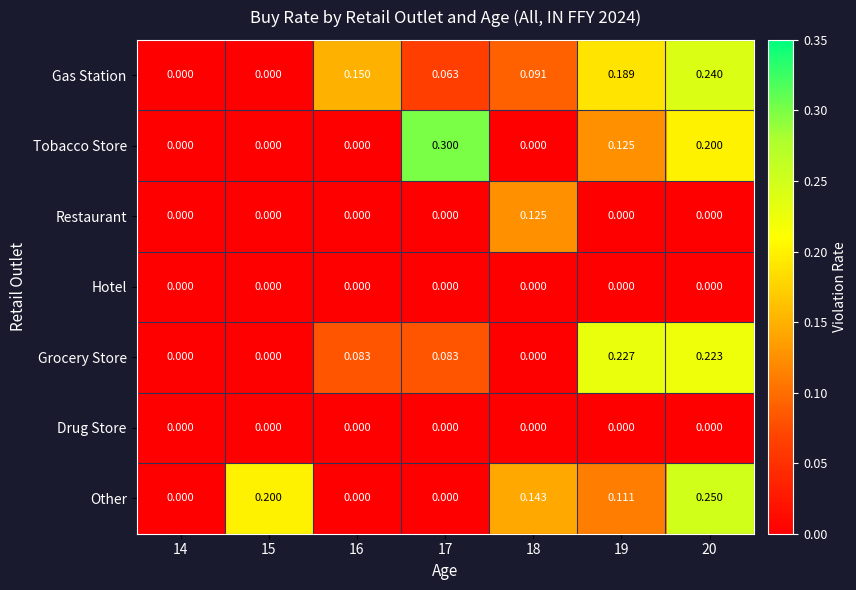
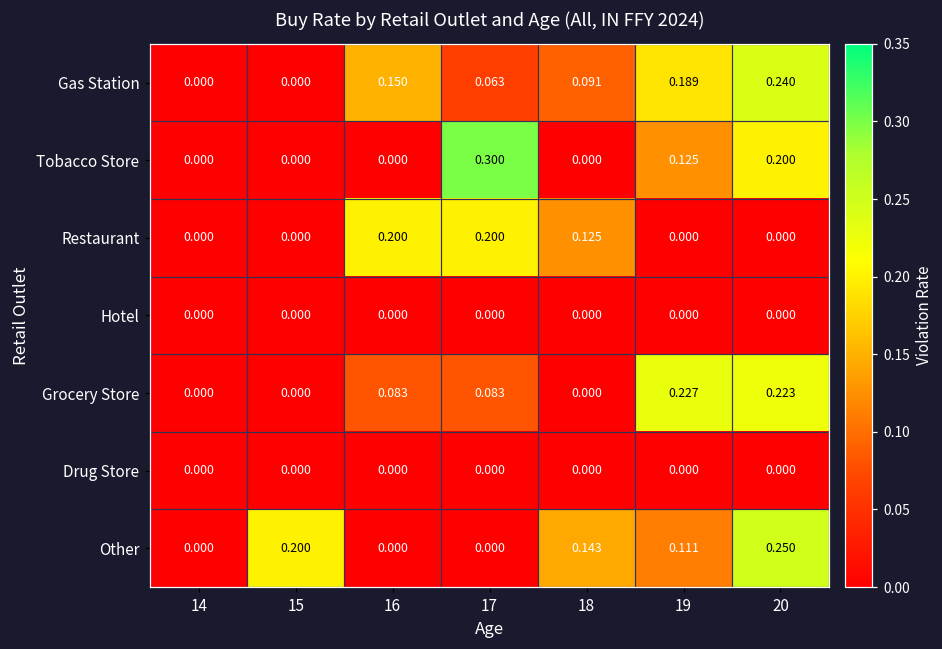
  {
    "Gas Station": {
      "14": 0.000,
      "15": 0.000,
      "16": 0.150,
      "17": 0.063,
      "18": 0.091,
      "19": 0.189,
      "20": 0.240
    },
    "Tobacco Store": {
      "14": 0.000,
      "15": 0.000,
      "16": 0.000,
      "17": 0.300,
      "18": 0.000,
      "19": 0.125,
      "20": 0.200
    },
    "Restaurant": {
      "14": 0.000,
      "15": 0.000,
-     "16": 0.000,
-     "17": 0.000,
+     "16": 0.200,
+     "17": 0.200,
      "18": 0.125,
      "19": 0.000,
      "20": 0.000
    },
    "Hotel": {
      "14": 0.000,
      "15": 0.000,
      "16": 0.000,
      "17": 0.000,
      "18": 0.000,
      "19": 0.000,
      "20": 0.000
    },
    "Grocery Store": {
      "14": 0.000,
      "15": 0.000,
      "16": 0.083,
      "17": 0.083,
      "18": 0.000,
      "19": 0.227,
      "20": 0.223
    },
    "Drug Store": {
      "14": 0.000,
      "15": 0.000,
      "16": 0.000,
      "17": 0.000,
      "18": 0.000,
      "19": 0.000,
      "20": 0.000
    },
    "Other": {
      "14": 0.000,
      "15": 0.200,
      "16": 0.000,
      "17": 0.000,
      "18": 0.143,
      "19": 0.111,
      "20": 0.250
    }
  }
